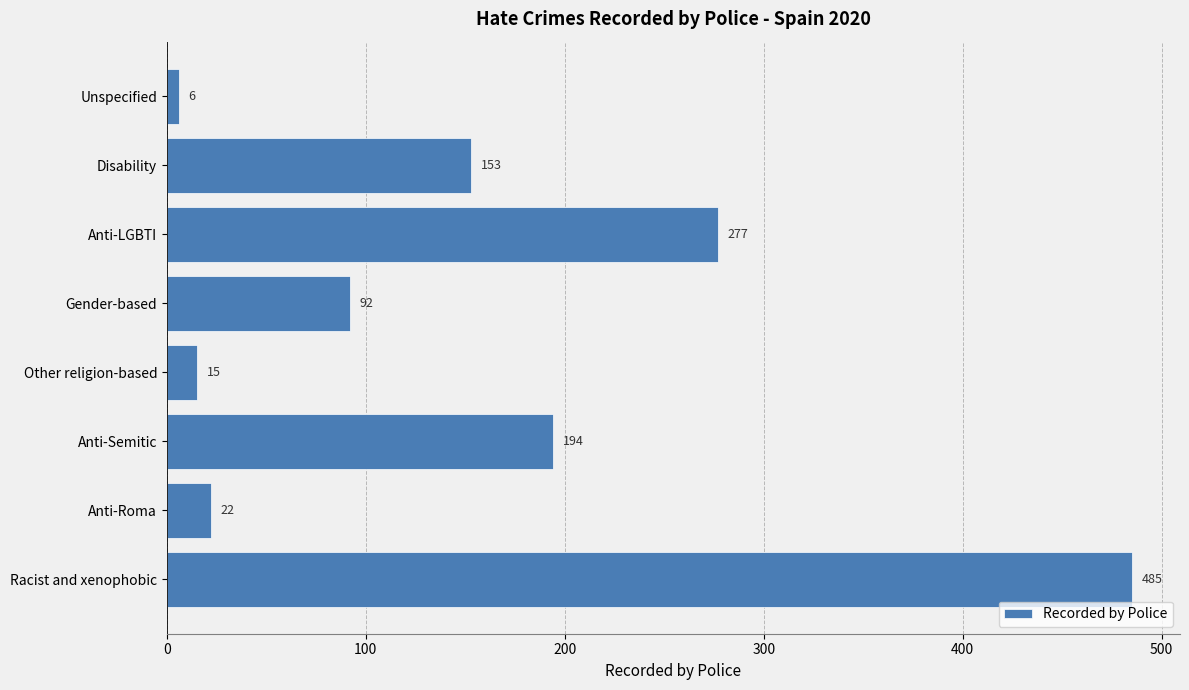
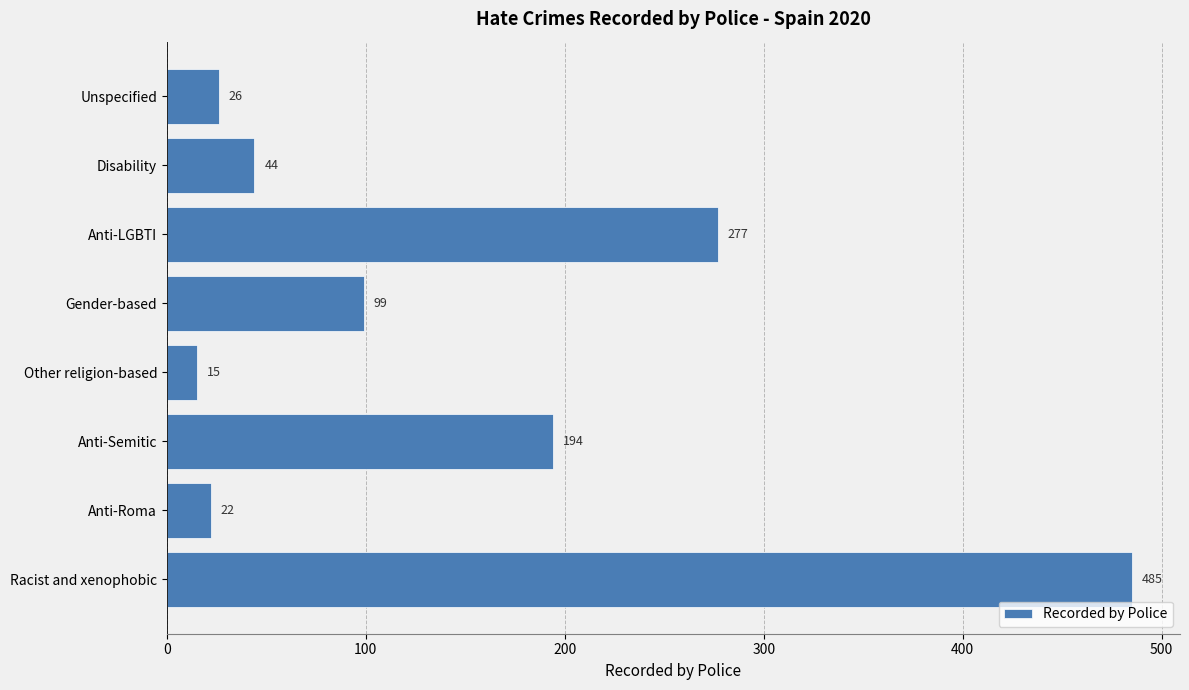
  {
-   "Unspecified": 6,
-   "Disability": 153,
+   "Unspecified": 26,
+   "Disability": 44,
    "Anti-LGBTI": 277,
-   "Gender-based": 92,
+   "Gender-based": 99,
    "Other religion-based": 15,
    "Anti-Semitic": 194,
    "Anti-Roma": 22,
    "Racist and xenophobic": 485
  }
